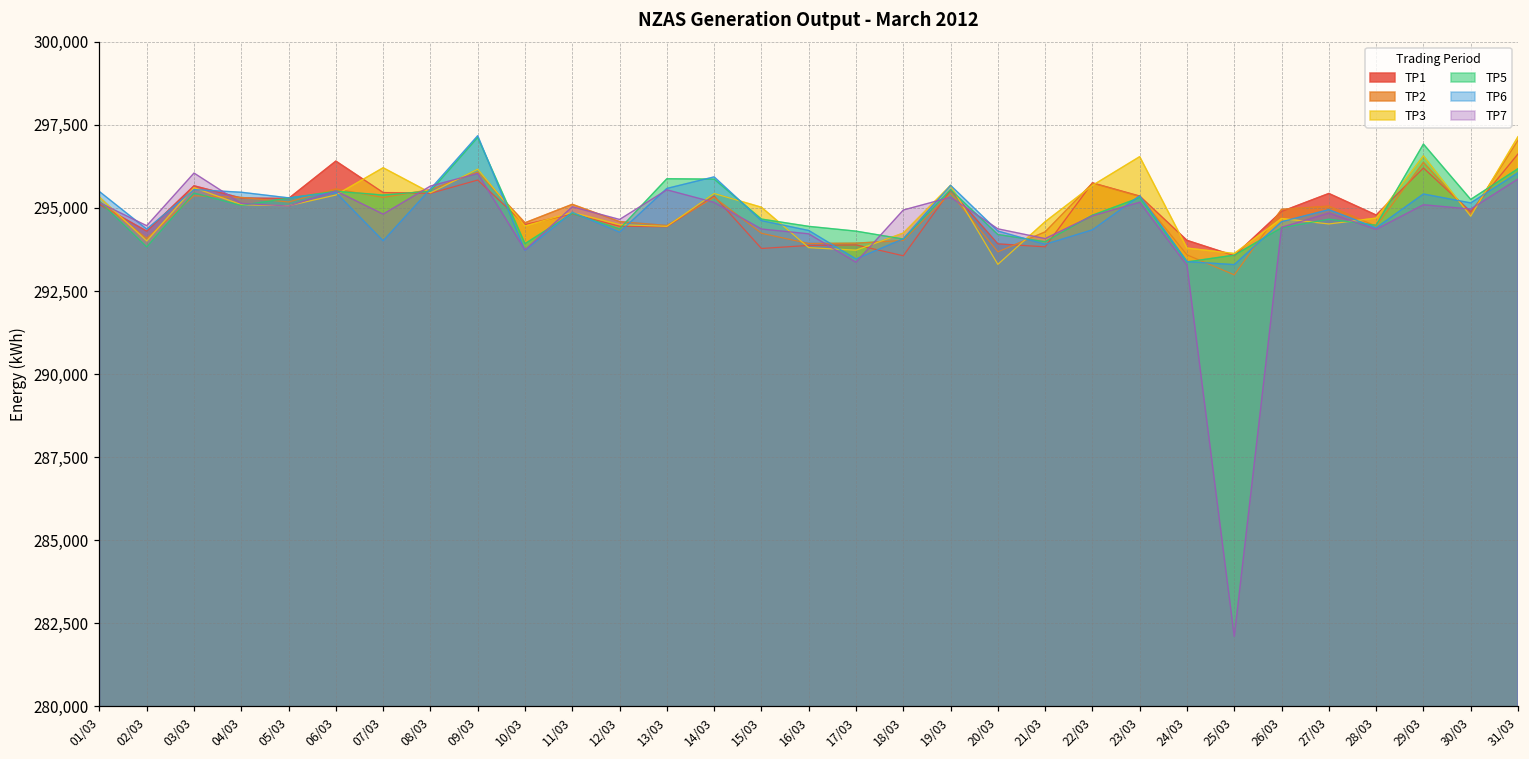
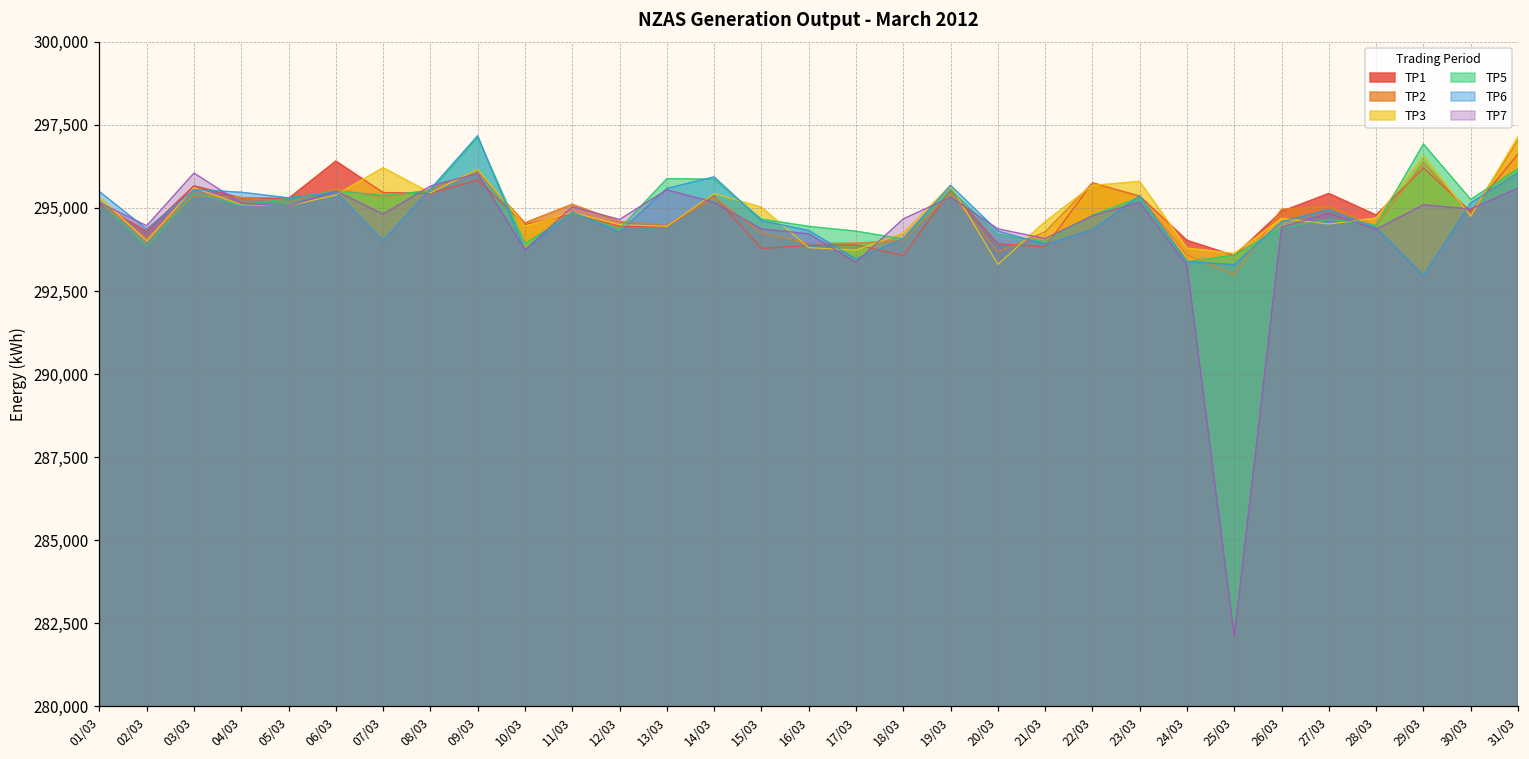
  {
    "TP3": {
      "01/03": "295,300",
      "07/03": "296,200",
      "15/03": "295,000",
      "17/03": "293,700",
      "18/03": "294,200",
      "20/03": "293,300",
      "21/03": "294,600",
-     "23/03": "296,500",
+     "23/03": "295,800",
      "24/03": "293,800",
      "26/03": "294,700",
      "27/03": "294,500",
      "28/03": "294,700",
      "29/03": "296,600",
      "31/03": "297,100"
    },
    "TP5": {
      "02/03": "293,800",
      "10/03": "293,900",
      "13/03": "295,900",
      "16/03": "294,400",
      "17/03": "294,300",
      "20/03": "294,200",
      "27/03": "294,700",
      "29/03": "296,900",
      "30/03": "295,300",
      "31/03": "296,200"
    },
    "TP6": {
      "01/03": "295,500",
      "04/03": "295,500",
      "07/03": "294,000",
      "12/03": "294,300",
      "16/03": "294,300",
      "17/03": "293,500",
      "22/03": "294,300",
      "25/03": "293,300",
      "26/03": "294,600",
      "27/03": "294,900",
-     "29/03": "295,400",
+     "29/03": "293,000",
      "30/03": "295,100",
      "31/03": "296,100"
    },
    "TP7": {
      "02/03": "294,500",
      "03/03": "296,000",
      "07/03": "294,800",
      "08/03": "295,700",
      "14/03": "295,200",
      "15/03": "294,400",
      "16/03": "294,200",
      "17/03": "293,400",
-     "18/03": "294,900",
+     "18/03": "294,700",
      "19/03": "295,300",
      "21/03": "294,100",
      "23/03": "295,200",
      "24/03": "293,300",
      "25/03": "282,100",
      "27/03": "294,800",
      "29/03": "295,100",
-     "31/03": "295,900"
+     "31/03": "295,600"
    }
  }
